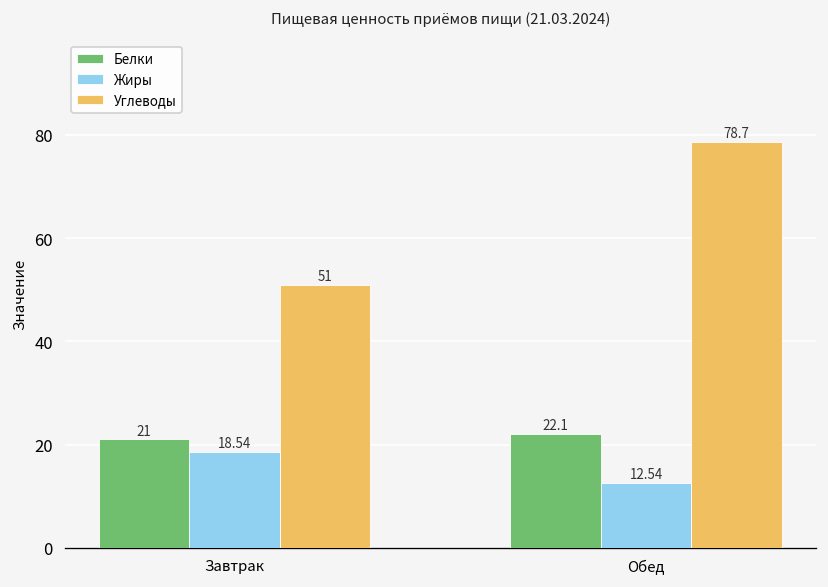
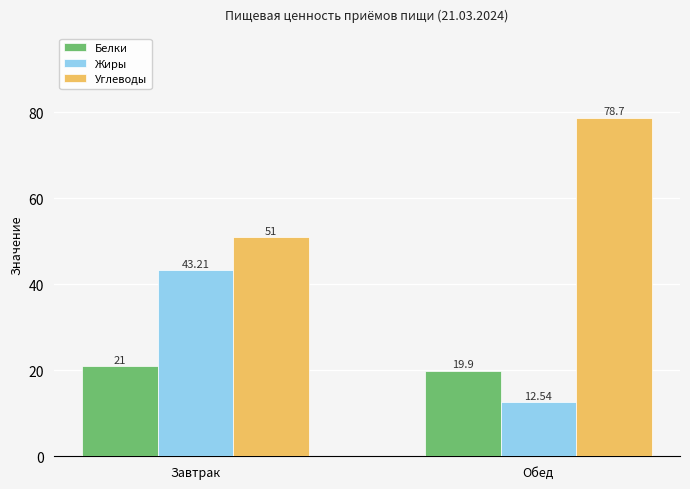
  {
    "Белки": {
      "Завтрак": 21,
-     "Обед": 22.1
+     "Обед": 19.9
    },
    "Жиры": {
-     "Завтрак": 18.54,
+     "Завтрак": 43.21,
      "Обед": 12.54
    },
    "Углеводы": {
      "Завтрак": 51,
      "Обед": 78.7
    }
  }
